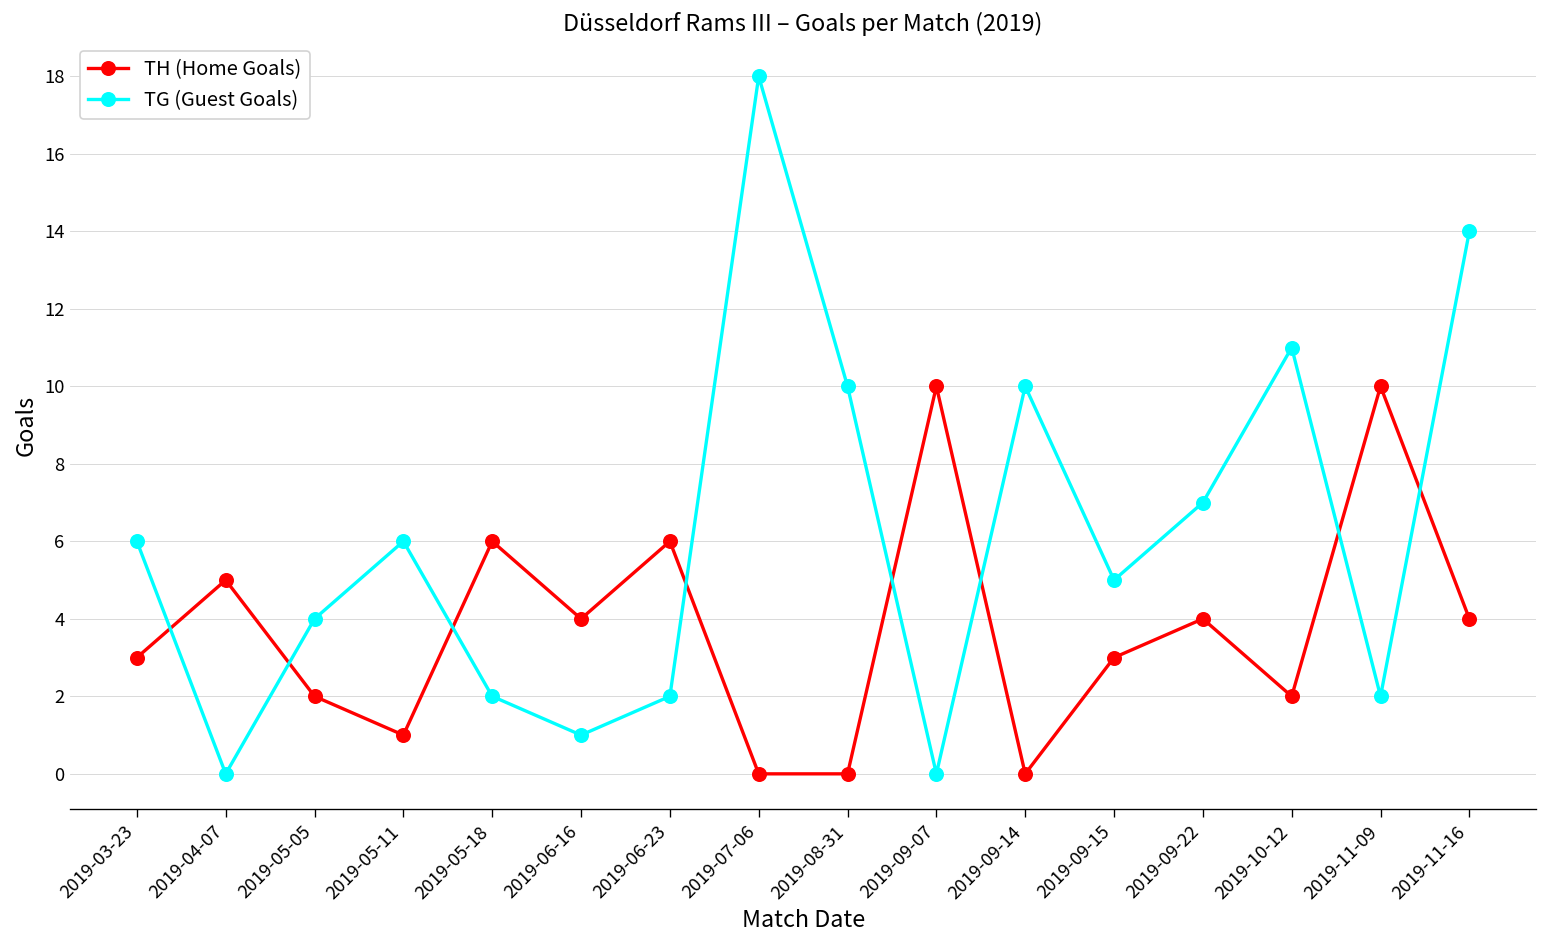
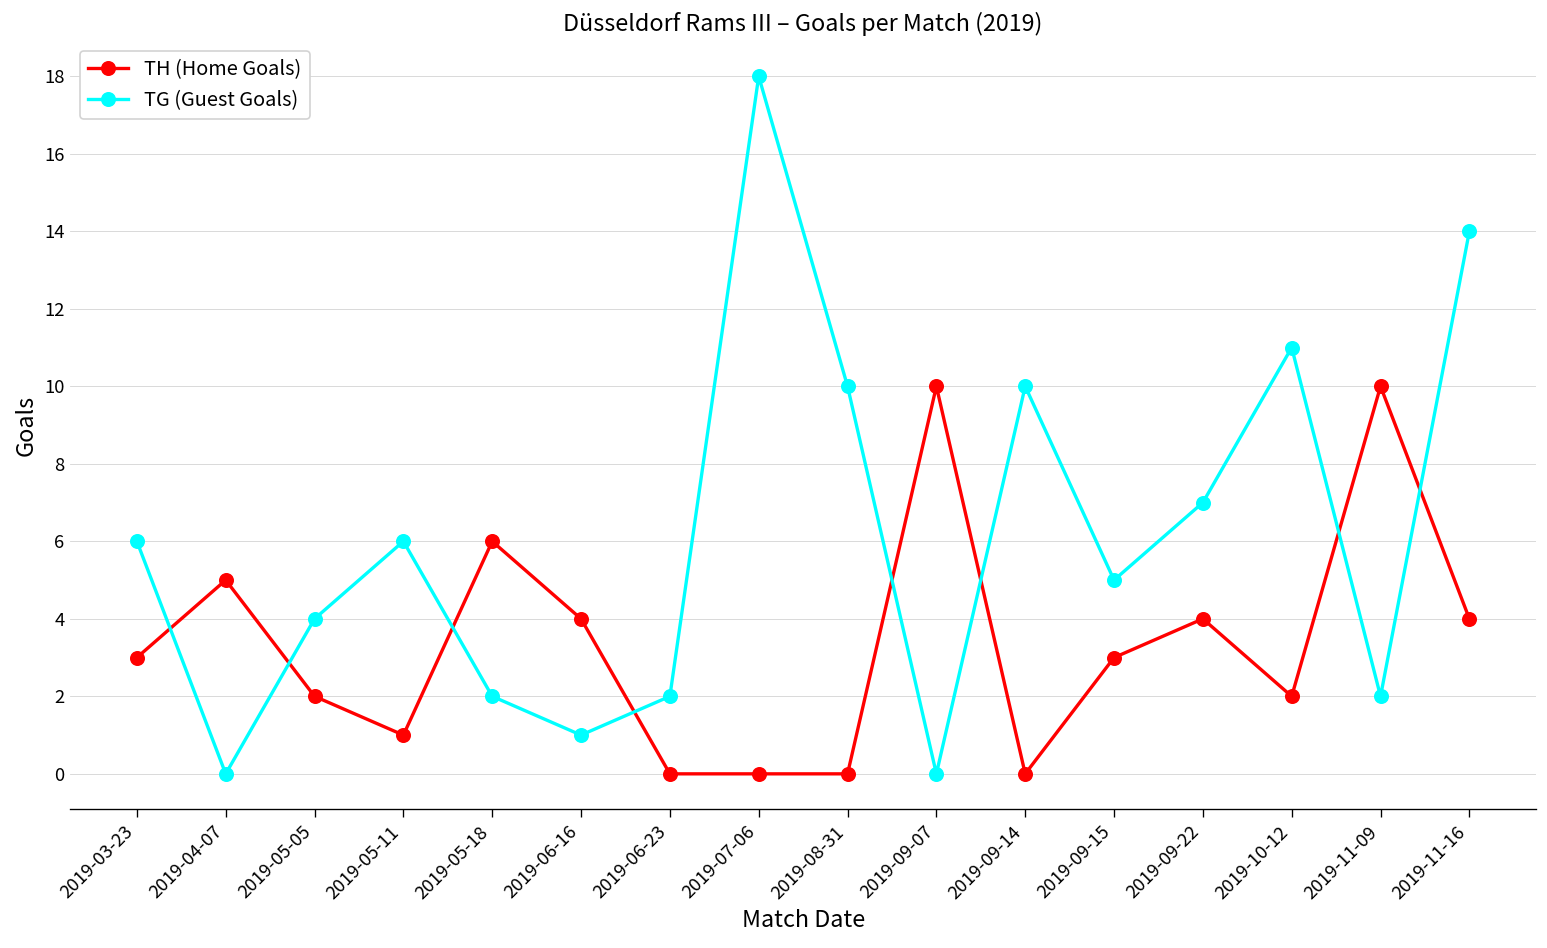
  {
    "TH (Home Goals)": {
      "2019-03-23": 3,
      "2019-04-07": 5,
      "2019-05-05": 2,
      "2019-05-11": 1,
      "2019-05-18": 6,
      "2019-06-16": 4,
-     "2019-06-23": 6,
+     "2019-06-23": 0,
      "2019-07-06": 0,
      "2019-08-31": 0,
      "2019-09-07": 10,
      "2019-09-14": 0,
      "2019-09-15": 3,
      "2019-09-22": 4,
      "2019-10-12": 2,
      "2019-11-09": 10,
      "2019-11-16": 4
    },
    "TG (Guest Goals)": {
      "2019-03-23": 6,
      "2019-04-07": 0,
      "2019-05-05": 4,
      "2019-05-11": 6,
      "2019-05-18": 2,
      "2019-06-16": 1,
      "2019-06-23": 2,
      "2019-07-06": 18,
      "2019-08-31": 10,
      "2019-09-07": 0,
      "2019-09-14": 10,
      "2019-09-15": 5,
      "2019-09-22": 7,
      "2019-10-12": 11,
      "2019-11-09": 2,
      "2019-11-16": 14
    }
  }
